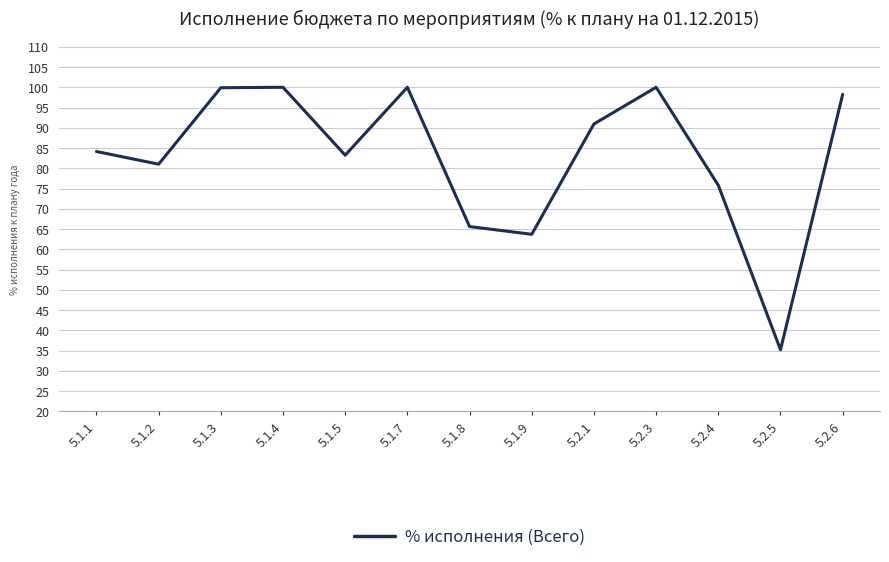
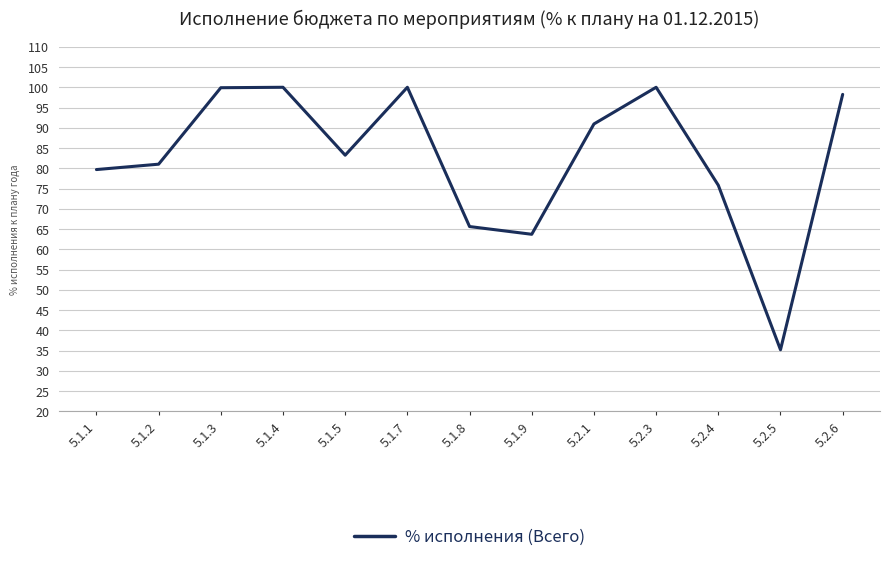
  {
-   "5.1.1": 84,
+   "5.1.1": 80,
    "5.1.2": 81,
    "5.1.3": 100,
    "5.1.4": 100,
    "5.1.5": 83,
    "5.1.7": 100,
    "5.1.8": 66,
    "5.1.9": 64,
    "5.2.1": 91,
    "5.2.3": 100,
    "5.2.4": 76,
    "5.2.5": 35,
    "5.2.6": 98
  }
